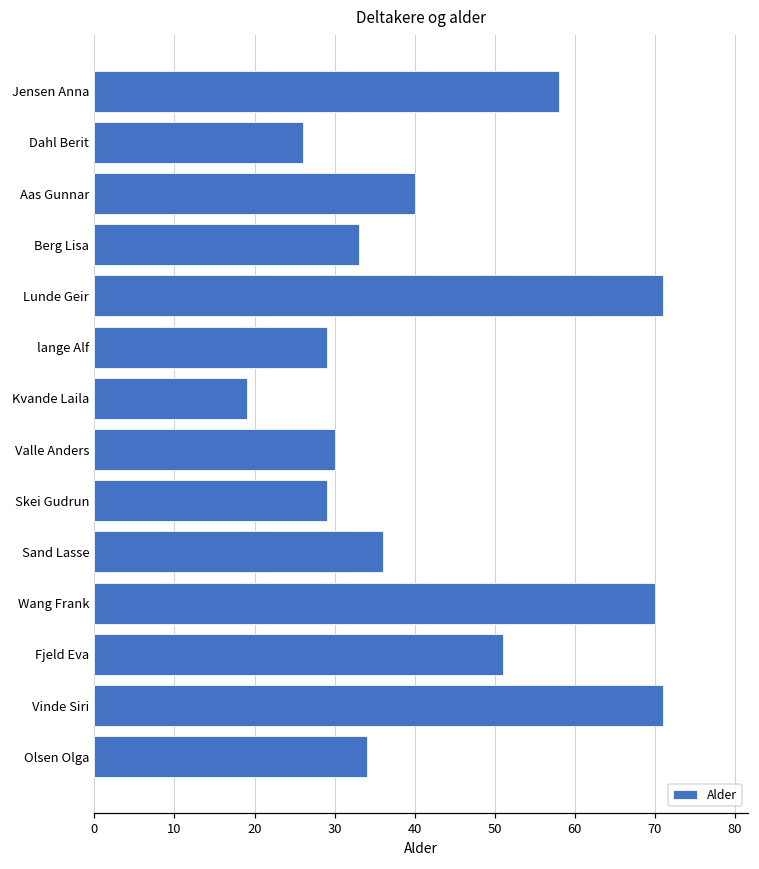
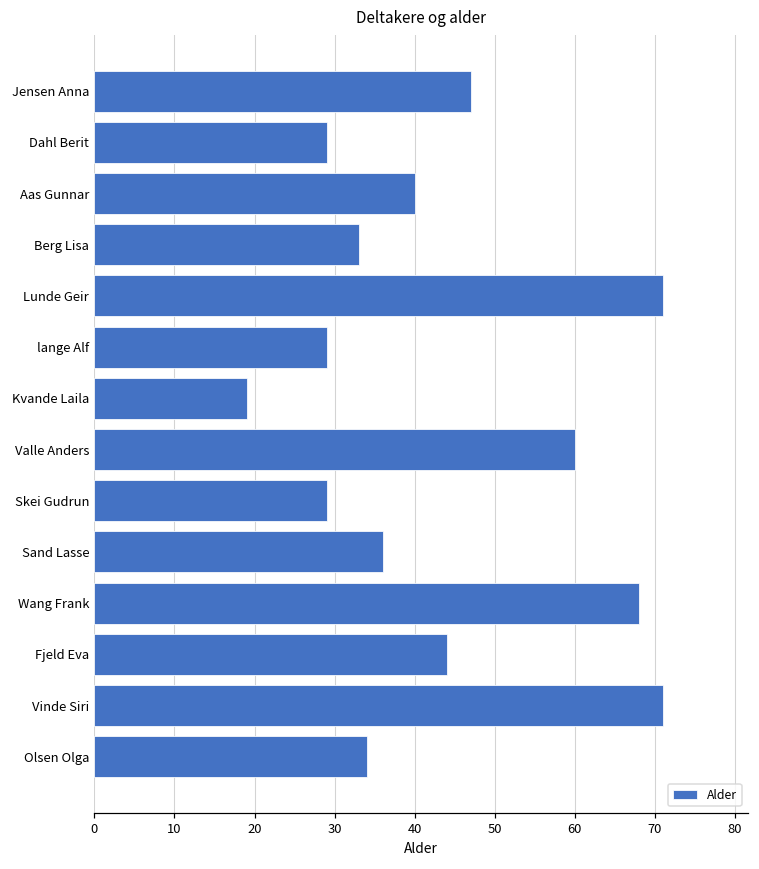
  {
-   "Jensen Anna": 58,
-   "Dahl Berit": 26,
+   "Jensen Anna": 47,
+   "Dahl Berit": 29,
    "Aas Gunnar": 40,
    "Berg Lisa": 33,
    "Lunde Geir": 71,
    "lange Alf": 29,
    "Kvande Laila": 19,
-   "Valle Anders": 30,
+   "Valle Anders": 60,
    "Skei Gudrun": 29,
    "Sand Lasse": 36,
-   "Wang Frank": 70,
-   "Fjeld Eva": 51,
+   "Wang Frank": 68,
+   "Fjeld Eva": 44,
    "Vinde Siri": 71,
    "Olsen Olga": 34
  }
